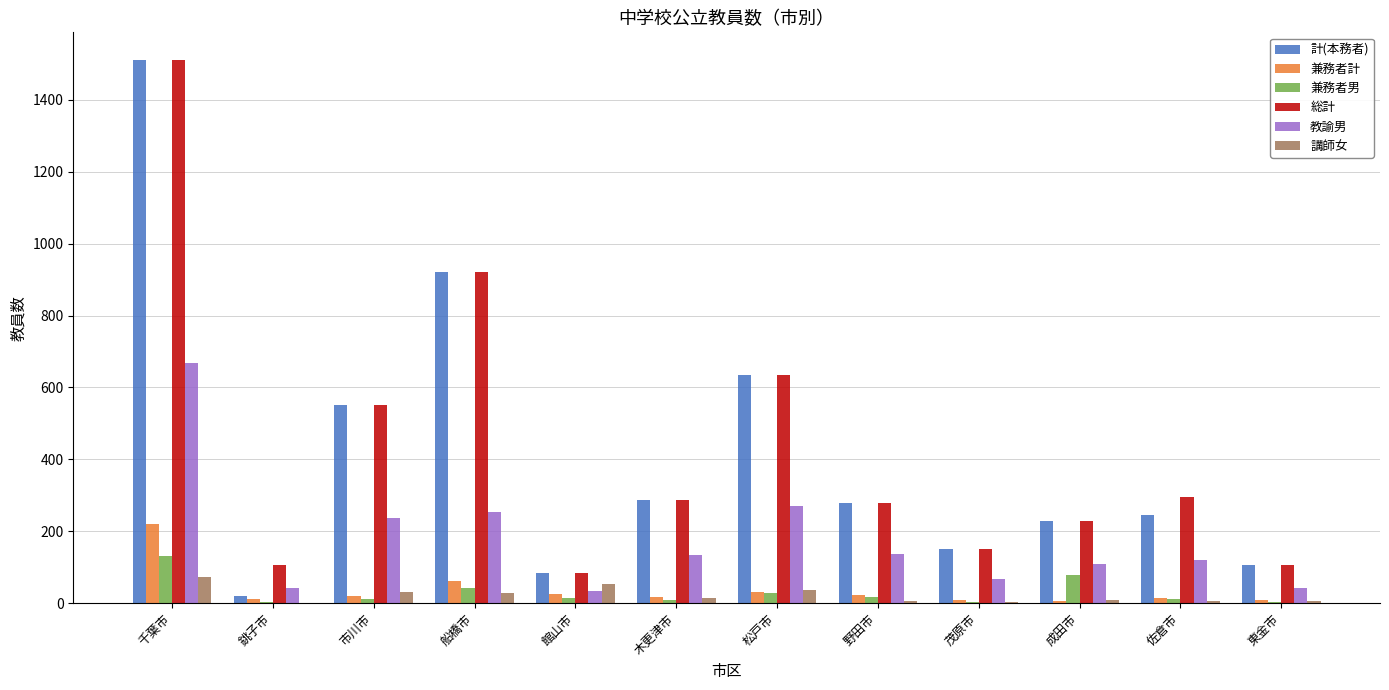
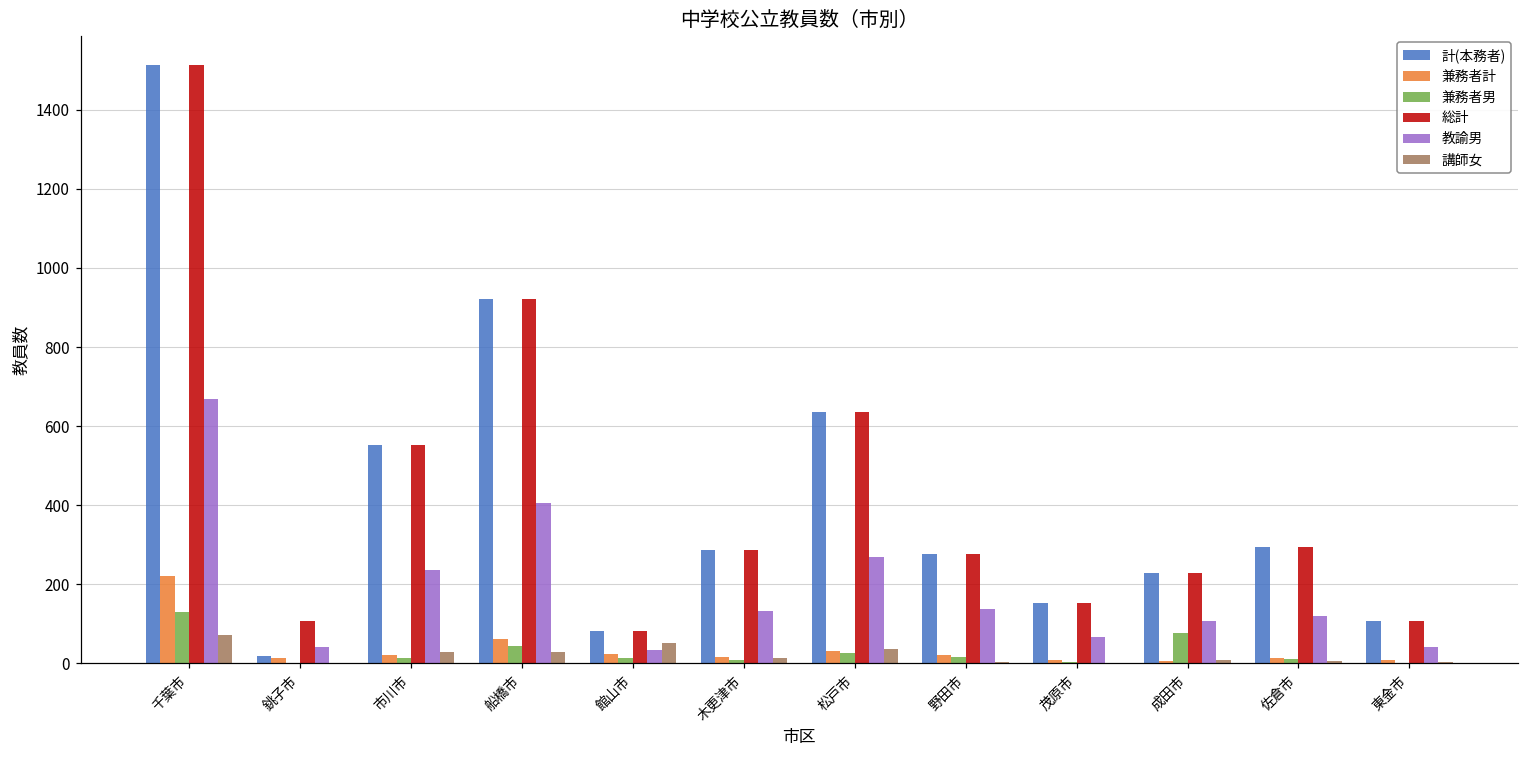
  {
    "計(本務者)": {
      "千葉市": 1510,
      "銚子市": 20,
      "市川市": 550,
      "船橋市": 920,
      "館山市": 80,
      "木更津市": 290,
      "松戸市": 640,
      "野田市": 280,
      "茂原市": 150,
      "成田市": 230,
-     "佐倉市": 240,
+     "佐倉市": 290,
      "東金市": 110
    },
    "兼務者計": {
      "千葉市": 220,
      "銚子市": 10,
      "市川市": 20,
      "船橋市": 60,
      "館山市": 30,
      "木更津市": 20,
      "松戸市": 30,
      "野田市": 20,
      "茂原市": 10,
      "成田市": 10,
      "佐倉市": 10,
      "東金市": 10
    },
    "兼務者男": {
      "千葉市": 130,
      "市川市": 10,
      "船橋市": 40,
      "館山市": 20,
      "木更津市": 10,
      "松戸市": 30,
      "野田市": 20,
      "成田市": 80,
      "佐倉市": 10
    },
    "総計": {
      "千葉市": 1510,
      "銚子市": 110,
      "市川市": 550,
      "船橋市": 920,
      "館山市": 80,
      "木更津市": 290,
      "松戸市": 640,
      "野田市": 280,
      "茂原市": 150,
      "成田市": 230,
      "佐倉市": 290,
      "東金市": 110
    },
    "教諭男": {
      "千葉市": 670,
      "銚子市": 40,
      "市川市": 240,
-     "船橋市": 250,
+     "船橋市": 410,
      "館山市": 40,
      "木更津市": 130,
      "松戸市": 270,
      "野田市": 140,
      "茂原市": 70,
      "成田市": 110,
      "佐倉市": 120,
      "東金市": 40
    },
    "講師女": {
      "千葉市": 70,
      "市川市": 30,
      "船橋市": 30,
      "館山市": 50,
      "木更津市": 10,
      "松戸市": 40,
      "成田市": 10,
      "佐倉市": 10
    }
  }
